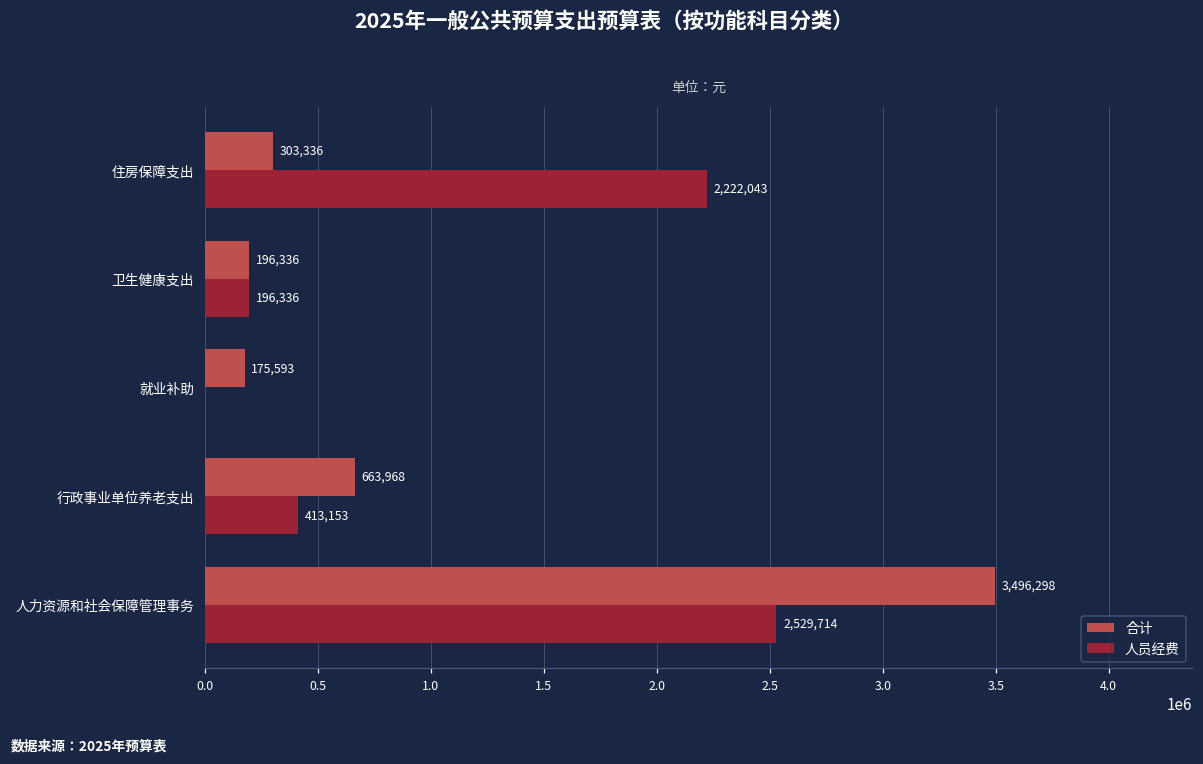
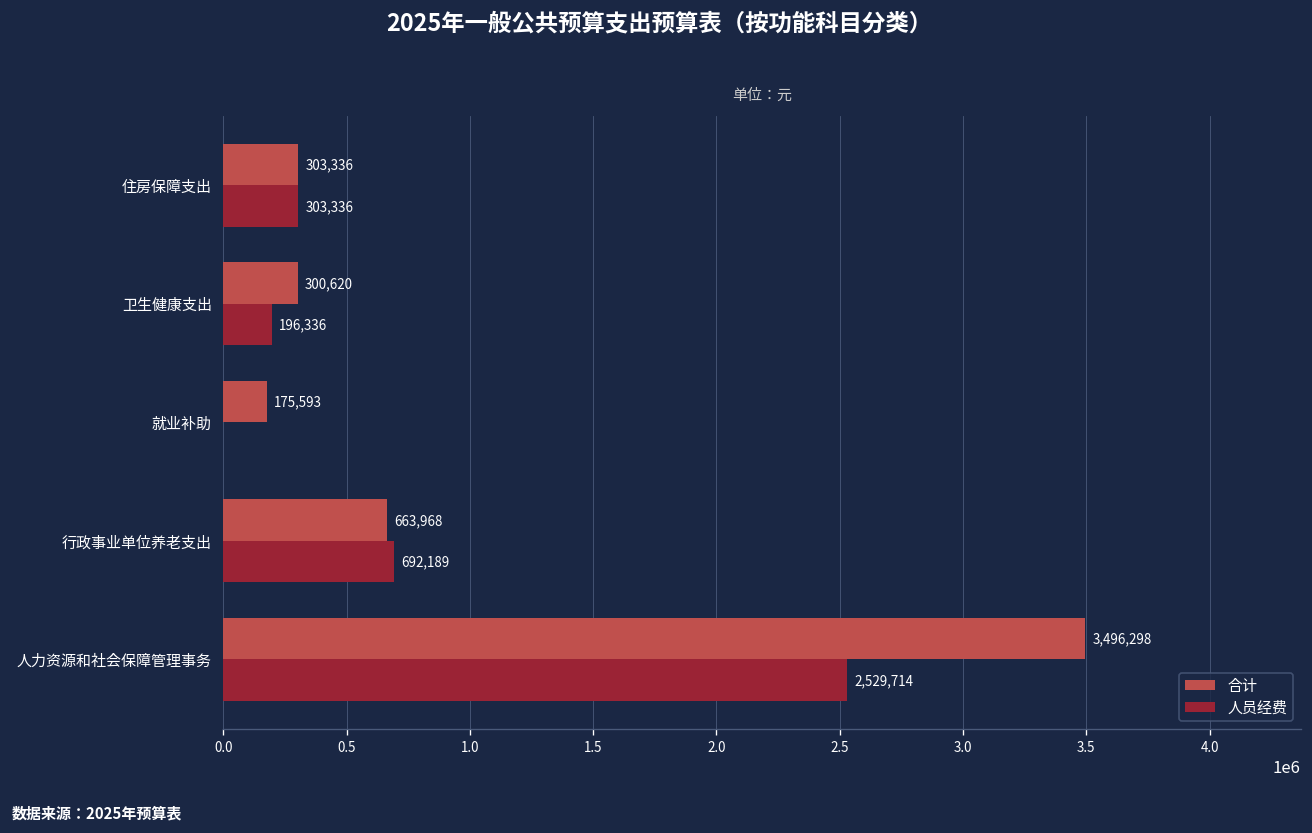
  {
    "合计": {
      "住房保障支出": "303,336",
-     "卫生健康支出": "196,336",
+     "卫生健康支出": "300,620",
      "就业补助": "175,593",
      "行政事业单位养老支出": "663,968",
      "人力资源和社会保障管理事务": "3,496,298"
    },
    "人员经费": {
-     "住房保障支出": "2,222,043",
+     "住房保障支出": "303,336",
      "卫生健康支出": "196,336",
-     "行政事业单位养老支出": "413,153",
+     "行政事业单位养老支出": "692,189",
      "人力资源和社会保障管理事务": "2,529,714"
    }
  }
